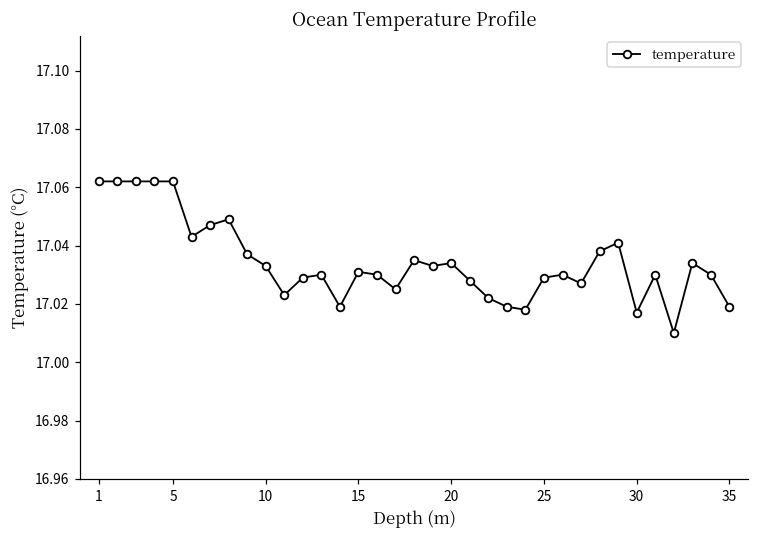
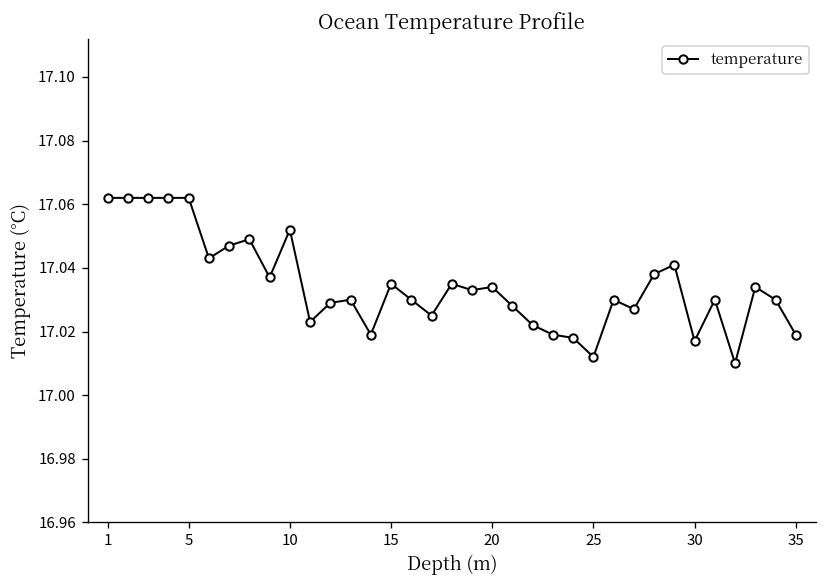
  {
    "1": 17.062,
    "5": 17.062,
-   "10": 17.033,
-   "15": 17.031,
+   "10": 17.052,
+   "15": 17.035,
    "20": 17.034,
-   "25": 17.029,
+   "25": 17.012,
    "30": 17.017,
    "35": 17.019
  }
